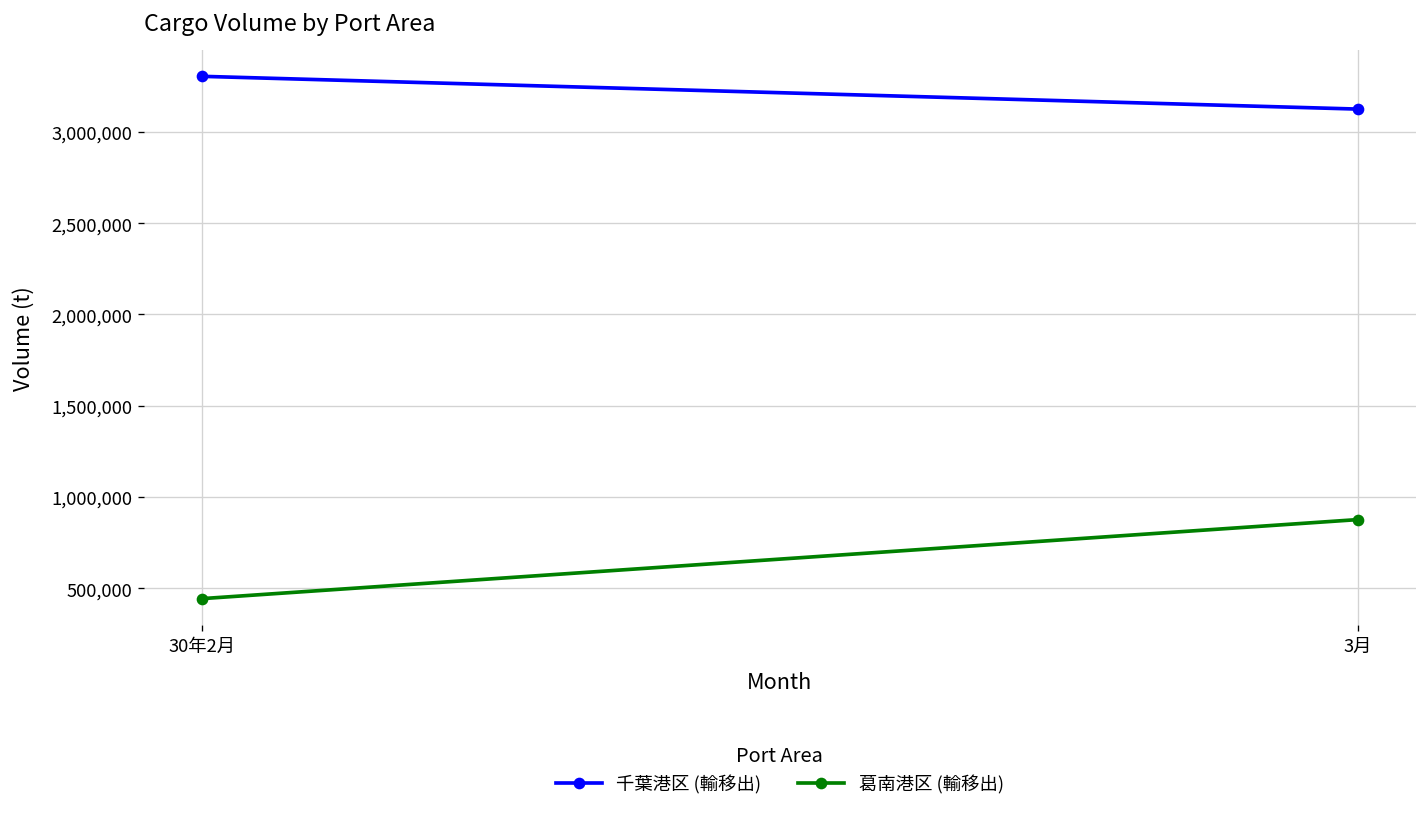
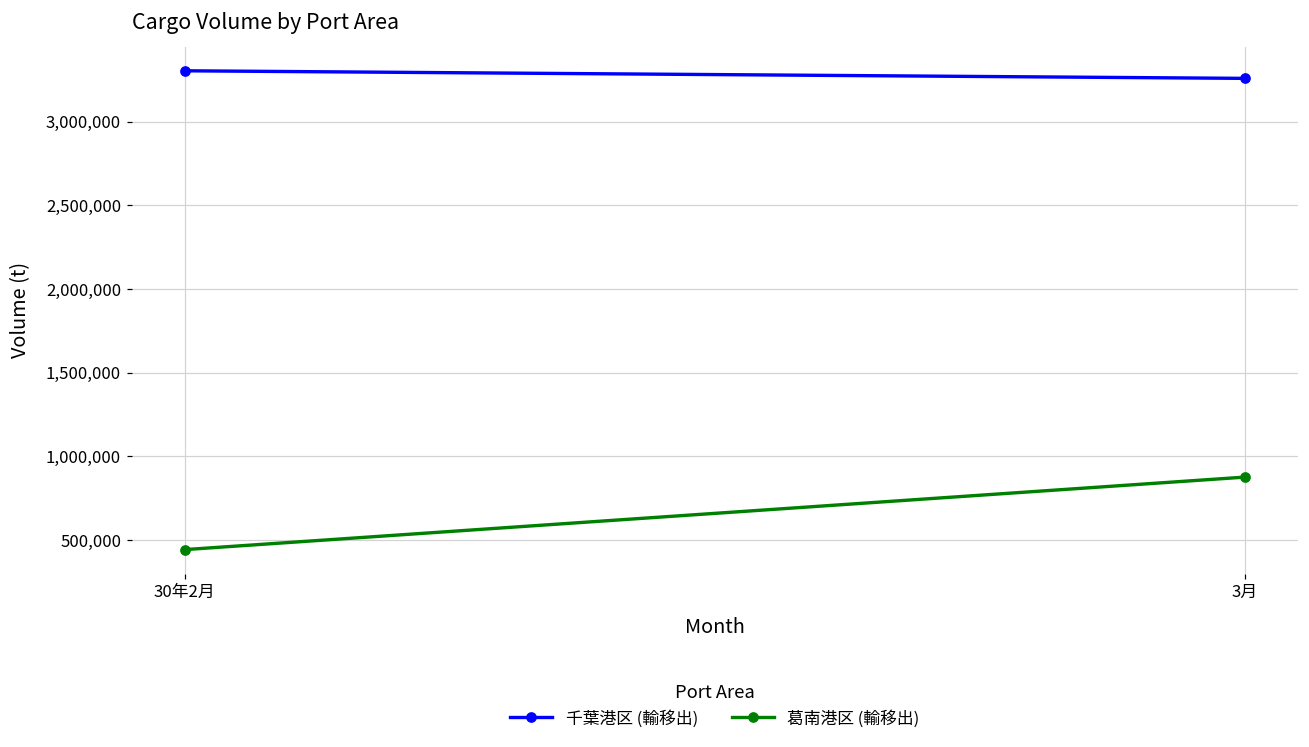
  {
    "千葉港区 (輸移出)": {
      "30年2月": "3,310,000",
-     "3月": "3,130,000"
+     "3月": "3,260,000"
    },
    "葛南港区 (輸移出)": {
      "30年2月": "440,000",
      "3月": "880,000"
    }
  }
